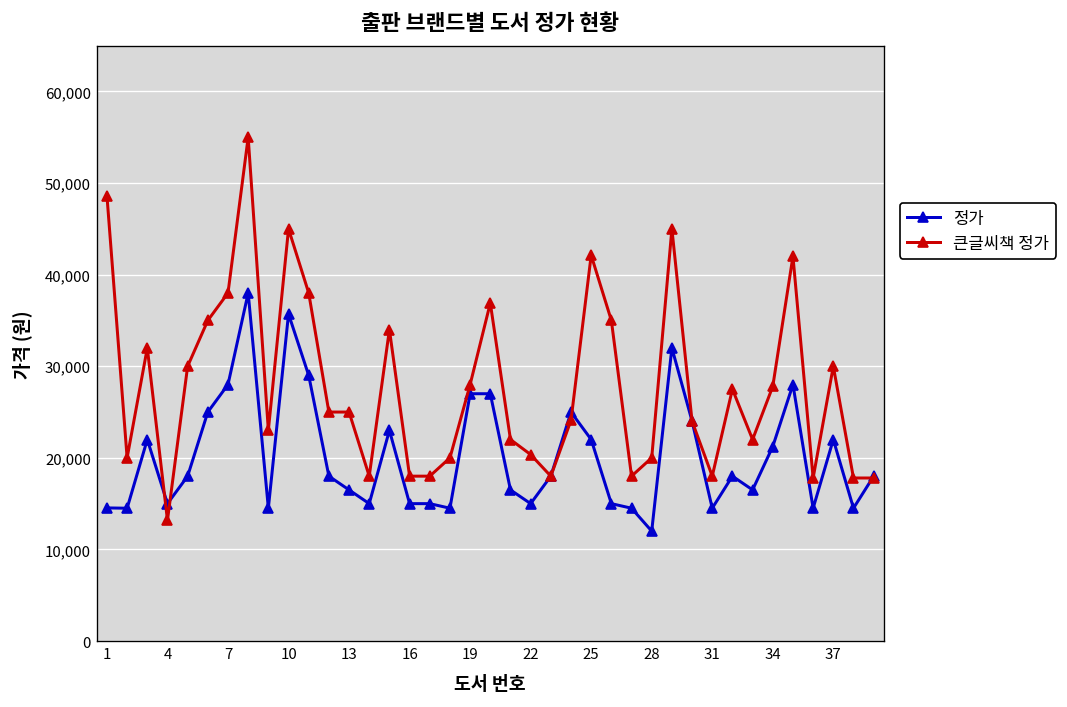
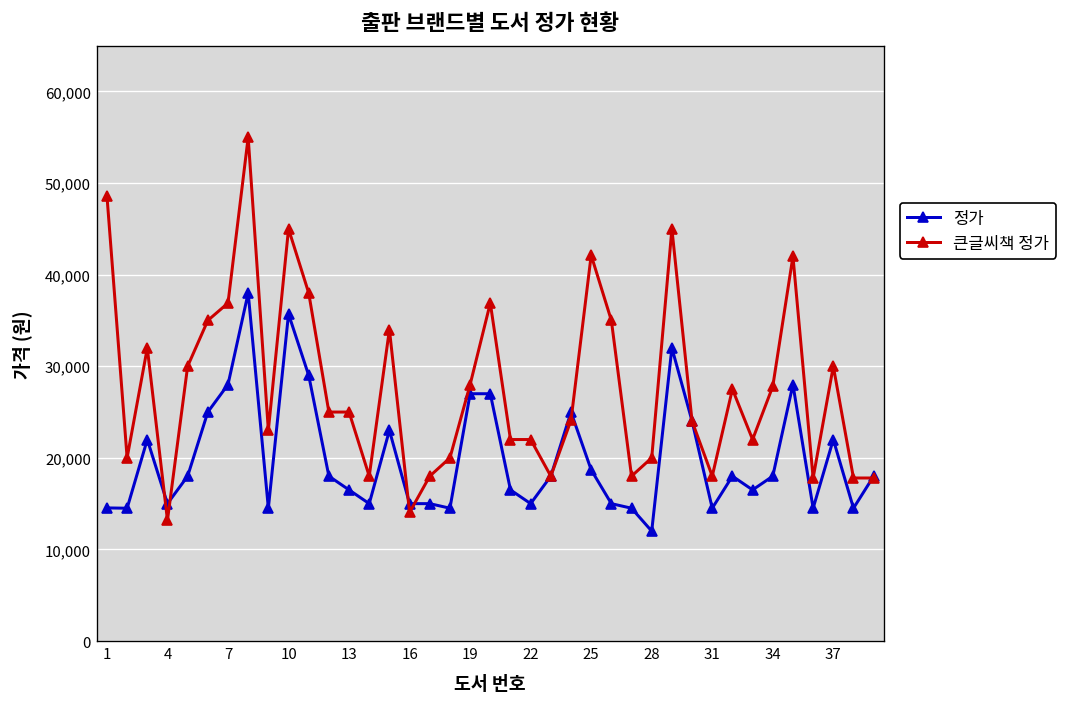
  {
    "정가": {
      "1": "15,000",
      "4": "15,000",
      "7": "28,000",
      "10": "36,000",
      "13": "17,000",
      "16": "15,000",
      "19": "27,000",
      "22": "15,000",
-     "25": "22,000",
+     "25": "19,000",
      "28": "12,000",
      "31": "15,000",
-     "34": "21,000",
+     "34": "18,000",
      "37": "22,000"
    },
    "큰글씨책 정가": {
      "1": "49,000",
      "4": "13,000",
-     "7": "38,000",
+     "7": "37,000",
      "10": "45,000",
      "13": "25,000",
-     "16": "18,000",
+     "16": "14,000",
      "19": "28,000",
-     "22": "20,000",
+     "22": "22,000",
      "25": "42,000",
      "28": "20,000",
      "31": "18,000",
      "34": "28,000",
      "37": "30,000"
    }
  }
